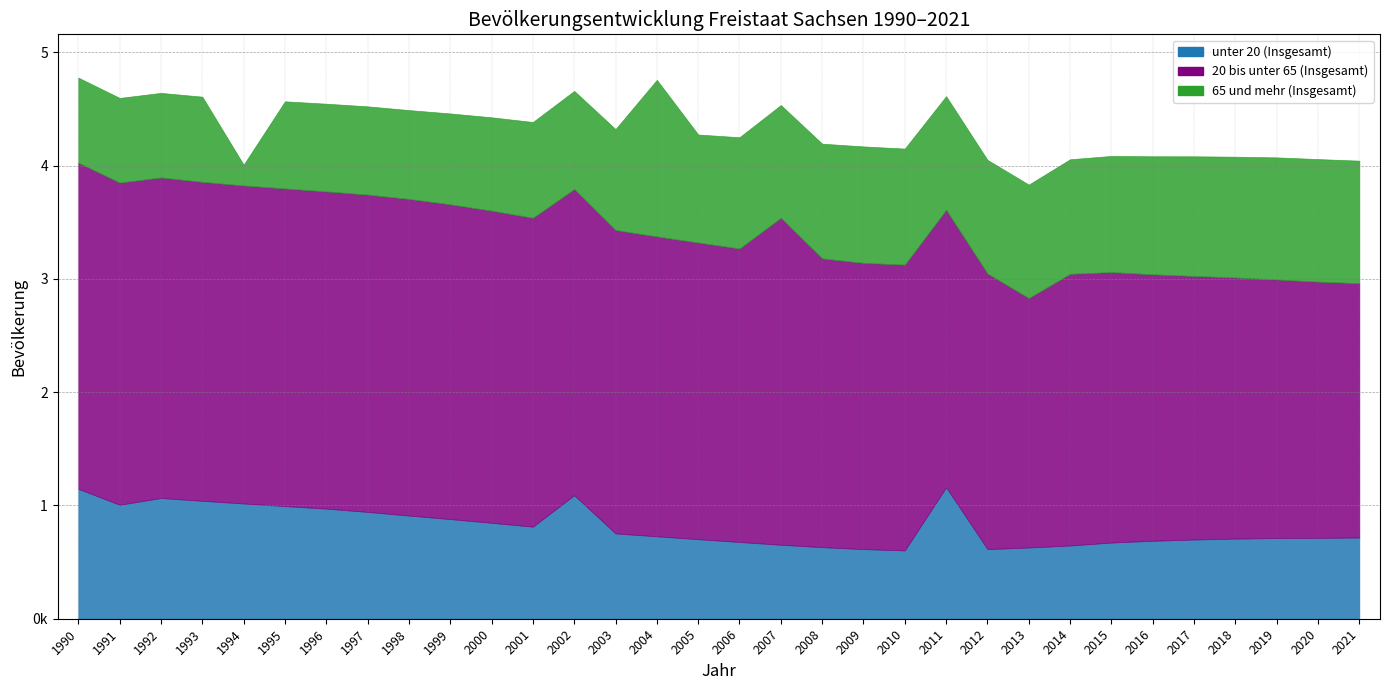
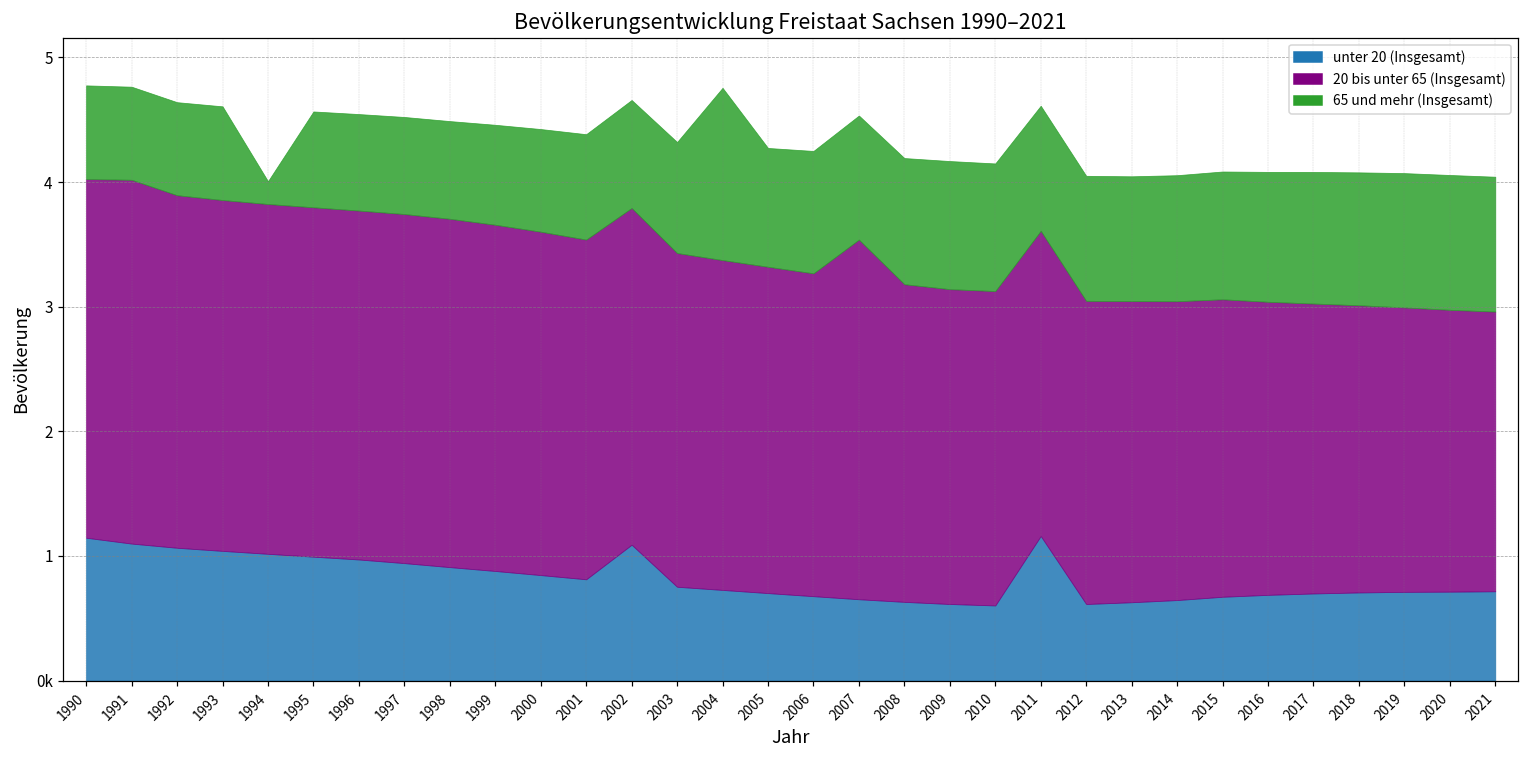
  {
    "unter 20 (Insgesamt)": {
      "1990": 1.15,
-     "1991": 1.01,
+     "1991": 1.10,
      "1992": 1.07,
      "1993": 1.04,
      "1994": 1.02,
      "1995": 0.99,
      "1996": 0.97,
      "1997": 0.94,
      "1998": 0.91,
      "1999": 0.88,
      "2000": 0.85,
      "2001": 0.81,
      "2002": 1.09,
      "2003": 0.75,
      "2004": 0.73,
      "2005": 0.70,
      "2006": 0.68,
      "2007": 0.65,
      "2008": 0.63,
      "2009": 0.61,
      "2010": 0.60,
      "2011": 1.16,
      "2012": 0.61,
      "2013": 0.63,
      "2014": 0.65,
      "2015": 0.67,
      "2016": 0.69,
      "2017": 0.70,
      "2018": 0.71,
      "2019": 0.71,
      "2020": 0.71,
      "2021": 0.72
    },
    "20 bis unter 65 (Insgesamt)": {
      "1990": 2.88,
-     "1991": 2.84,
+     "1991": 2.92,
      "1992": 2.83,
      "1993": 2.82,
      "1994": 2.81,
      "1995": 2.80,
      "1996": 2.80,
      "1997": 2.80,
      "1998": 2.79,
      "1999": 2.78,
      "2000": 2.76,
      "2001": 2.73,
      "2002": 2.70,
      "2003": 2.68,
      "2004": 2.65,
      "2005": 2.62,
      "2006": 2.59,
      "2007": 2.89,
      "2008": 2.55,
      "2009": 2.53,
      "2010": 2.52,
      "2011": 2.45,
      "2012": 2.43,
-     "2013": 2.20,
+     "2013": 2.42,
      "2014": 2.40,
      "2015": 2.39,
      "2016": 2.35,
      "2017": 2.33,
      "2018": 2.30,
      "2019": 2.28,
      "2020": 2.26,
      "2021": 2.24
    },
    "65 und mehr (Insgesamt)": {
      "1990": 0.75,
      "1991": 0.75,
      "1992": 0.75,
      "1993": 0.75,
      "1994": 0.18,
      "1995": 0.77,
      "1996": 0.77,
      "1997": 0.78,
      "1998": 0.78,
      "1999": 0.80,
      "2000": 0.82,
      "2001": 0.85,
      "2002": 0.87,
      "2003": 0.89,
      "2004": 1.38,
      "2005": 0.95,
      "2006": 0.98,
      "2007": 1.00,
      "2008": 1.01,
      "2009": 1.03,
      "2010": 1.02,
      "2011": 1.00,
      "2012": 1.00,
      "2013": 1.00,
      "2014": 1.01,
      "2015": 1.03,
      "2016": 1.04,
      "2017": 1.06,
      "2018": 1.07,
      "2019": 1.08,
      "2020": 1.08,
      "2021": 1.08
    }
  }
